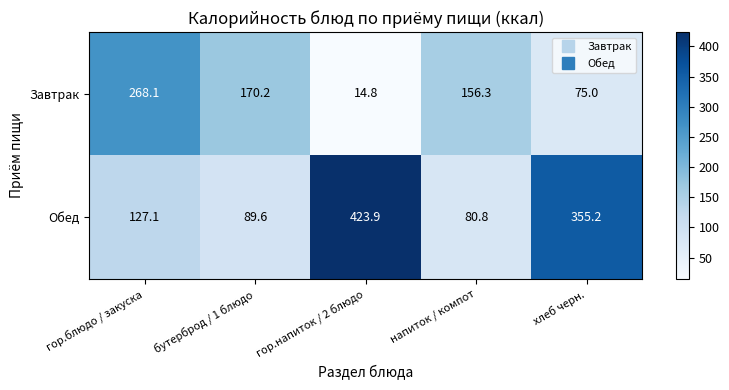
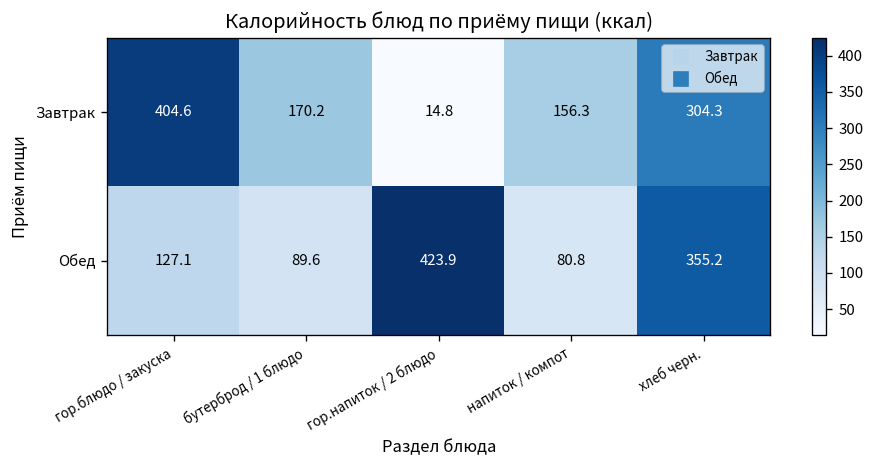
  {
    "Завтрак": {
-     "гор.блюдо / закуска": 268.1,
+     "гор.блюдо / закуска": 404.6,
      "бутерброд / 1 блюдо": 170.2,
      "гор.напиток / 2 блюдо": 14.8,
      "напиток / компот": 156.3,
-     "хлеб черн.": 75.0
+     "хлеб черн.": 304.3
    },
    "Обед": {
      "гор.блюдо / закуска": 127.1,
      "бутерброд / 1 блюдо": 89.6,
      "гор.напиток / 2 блюдо": 423.9,
      "напиток / компот": 80.8,
      "хлеб черн.": 355.2
    }
  }
